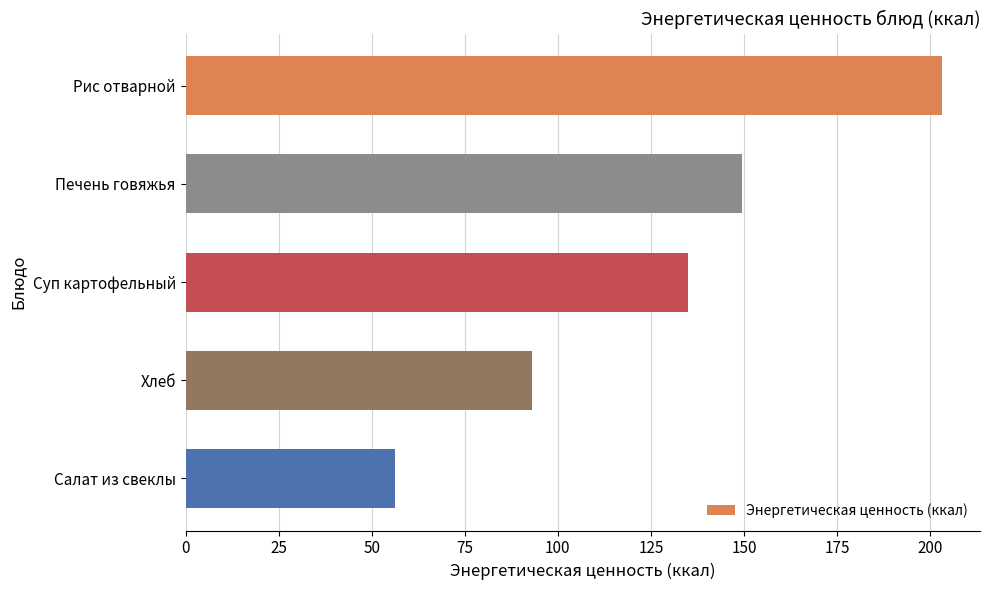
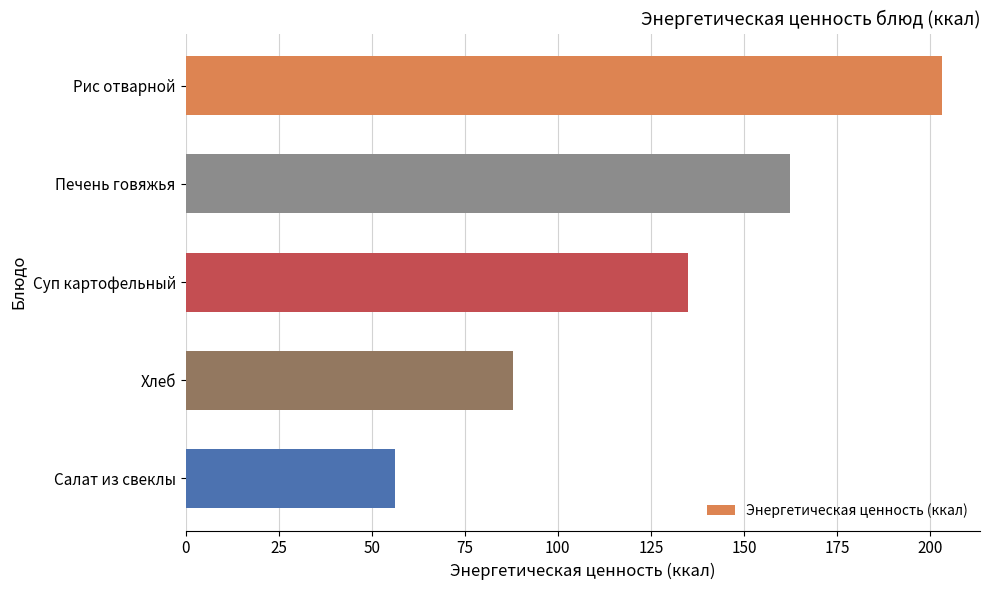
  {
    "Рис отварной": 203,
-   "Печень говяжья": 149,
+   "Печень говяжья": 162,
    "Суп картофельный": 135,
-   "Хлеб": 93,
+   "Хлеб": 88,
    "Салат из свеклы": 56
  }
